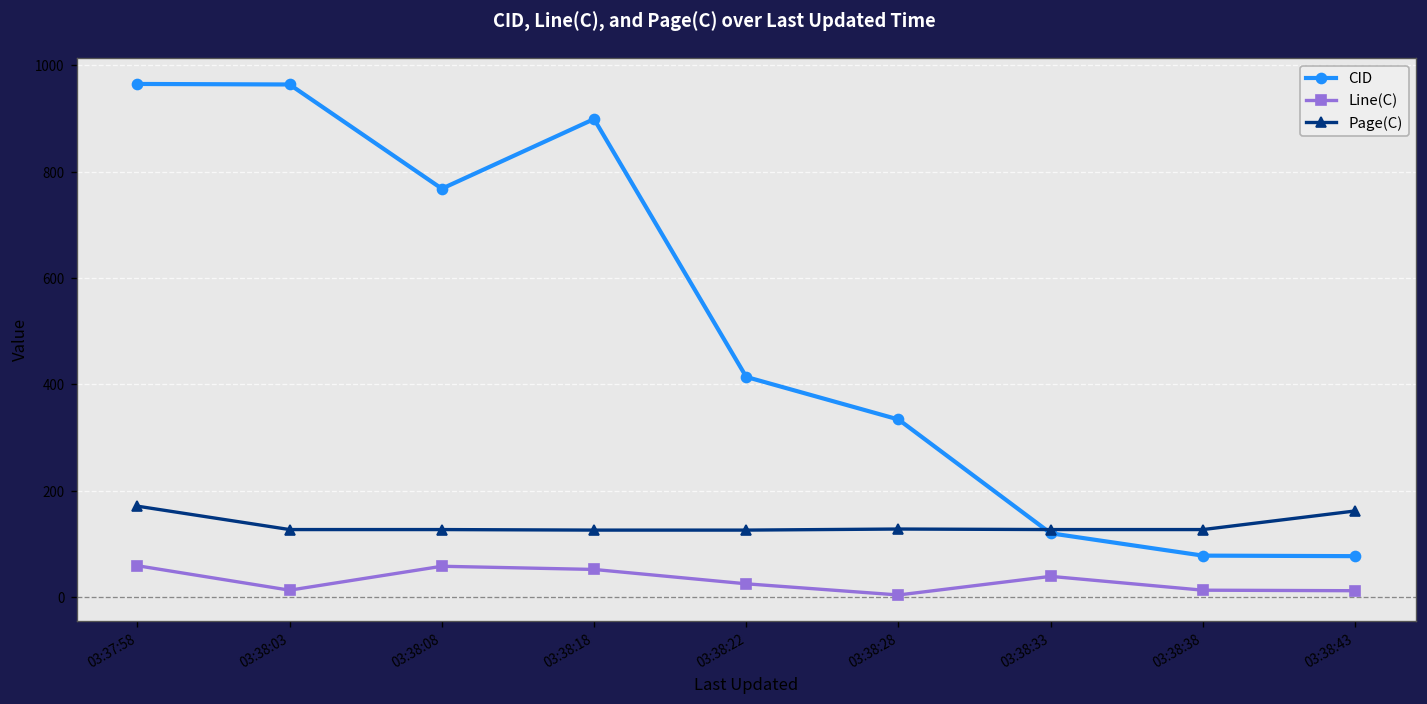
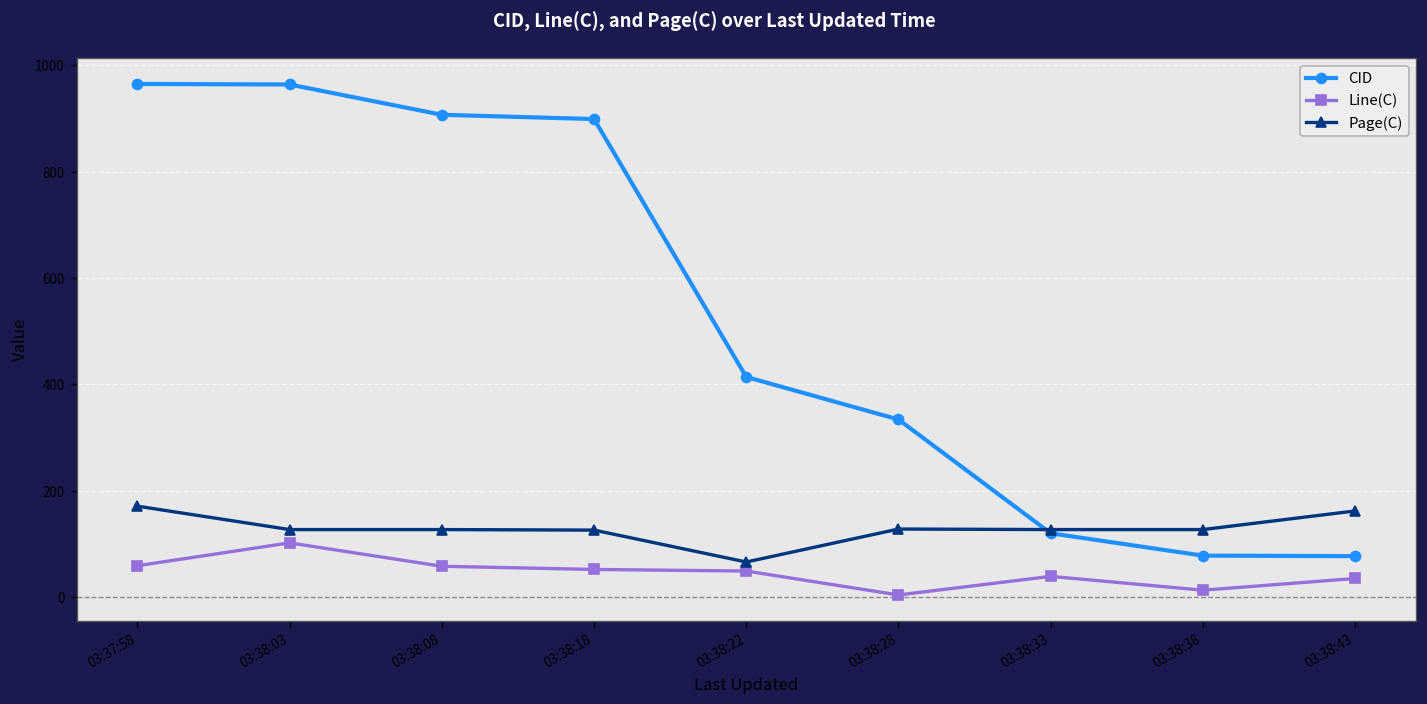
  {
    "CID": {
      "03:37:58": 970,
      "03:38:03": 960,
-     "03:38:08": 770,
+     "03:38:08": 910,
      "03:38:18": 900,
      "03:38:22": 410,
      "03:38:28": 330,
      "03:38:33": 120,
      "03:38:38": 80,
      "03:38:43": 80
    },
    "Line(C)": {
      "03:37:58": 60,
-     "03:38:03": 10,
+     "03:38:03": 100,
      "03:38:08": 60,
      "03:38:18": 50,
-     "03:38:22": 30,
+     "03:38:22": 50,
      "03:38:28": 0,
      "03:38:33": 40,
      "03:38:38": 10,
-     "03:38:43": 10
+     "03:38:43": 40
    },
    "Page(C)": {
      "03:37:58": 170,
      "03:38:03": 130,
      "03:38:08": 130,
      "03:38:18": 130,
-     "03:38:22": 130,
+     "03:38:22": 70,
      "03:38:28": 130,
      "03:38:33": 130,
      "03:38:38": 130,
      "03:38:43": 160
    }
  }
